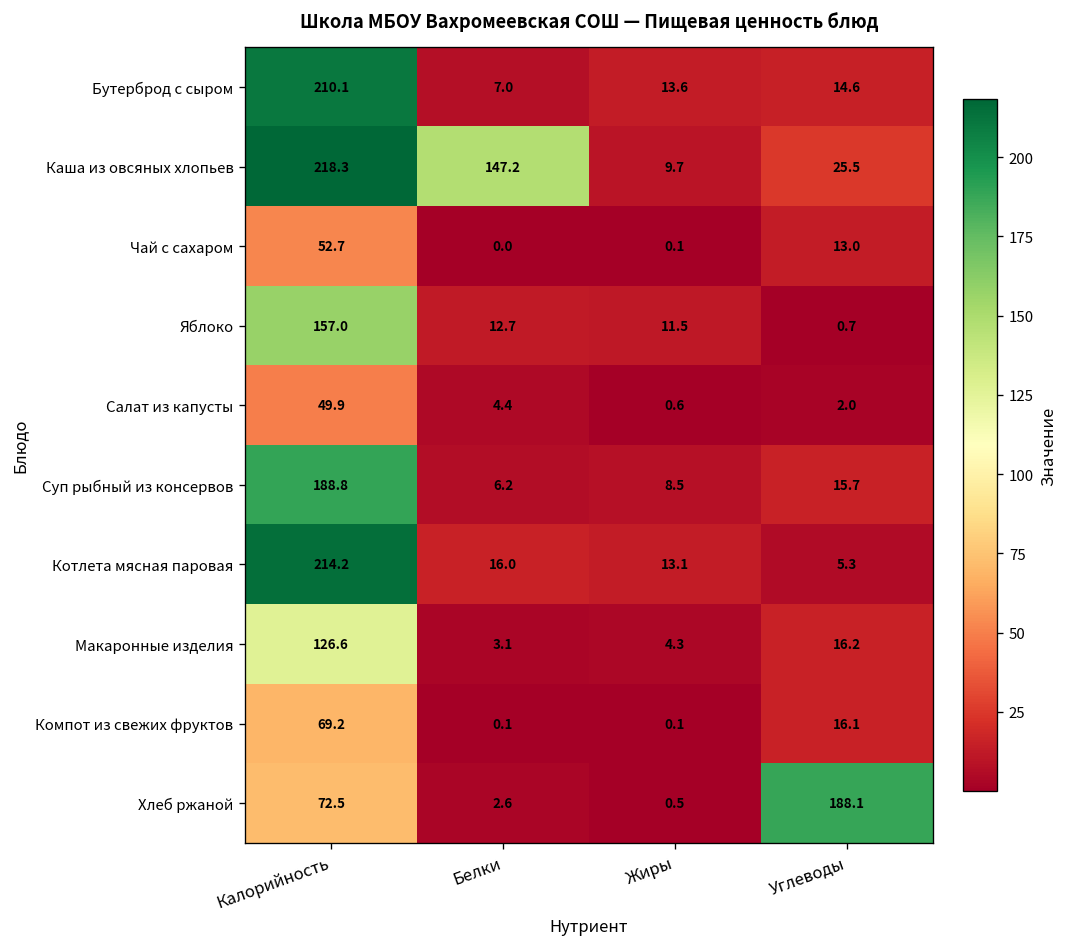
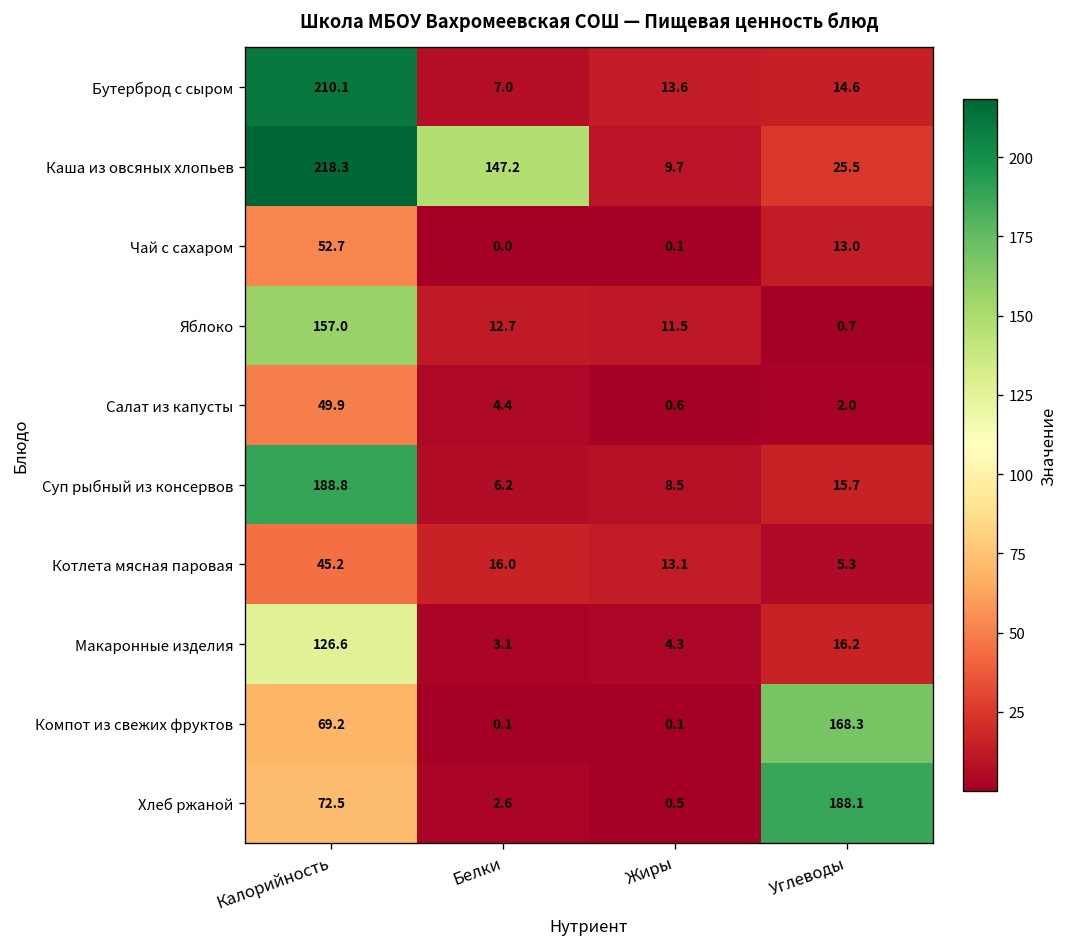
  {
    "Бутерброд с сыром": {
      "Калорийность": 210.1,
      "Белки": 7.0,
      "Жиры": 13.6,
      "Углеводы": 14.6
    },
    "Каша из овсяных хлопьев": {
      "Калорийность": 218.3,
      "Белки": 147.2,
      "Жиры": 9.7,
      "Углеводы": 25.5
    },
    "Чай с сахаром": {
      "Калорийность": 52.7,
      "Белки": 0.0,
      "Жиры": 0.1,
      "Углеводы": 13.0
    },
    "Яблоко": {
      "Калорийность": 157.0,
      "Белки": 12.7,
      "Жиры": 11.5,
      "Углеводы": 0.7
    },
    "Салат из капусты": {
      "Калорийность": 49.9,
      "Белки": 4.4,
      "Жиры": 0.6,
      "Углеводы": 2.0
    },
    "Суп рыбный из консервов": {
      "Калорийность": 188.8,
      "Белки": 6.2,
      "Жиры": 8.5,
      "Углеводы": 15.7
    },
    "Котлета мясная паровая": {
-     "Калорийность": 214.2,
+     "Калорийность": 45.2,
      "Белки": 16.0,
      "Жиры": 13.1,
      "Углеводы": 5.3
    },
    "Макаронные изделия": {
      "Калорийность": 126.6,
      "Белки": 3.1,
      "Жиры": 4.3,
      "Углеводы": 16.2
    },
    "Компот из свежих фруктов": {
      "Калорийность": 69.2,
      "Белки": 0.1,
      "Жиры": 0.1,
-     "Углеводы": 16.1
+     "Углеводы": 168.3
    },
    "Хлеб ржаной": {
      "Калорийность": 72.5,
      "Белки": 2.6,
      "Жиры": 0.5,
      "Углеводы": 188.1
    }
  }
